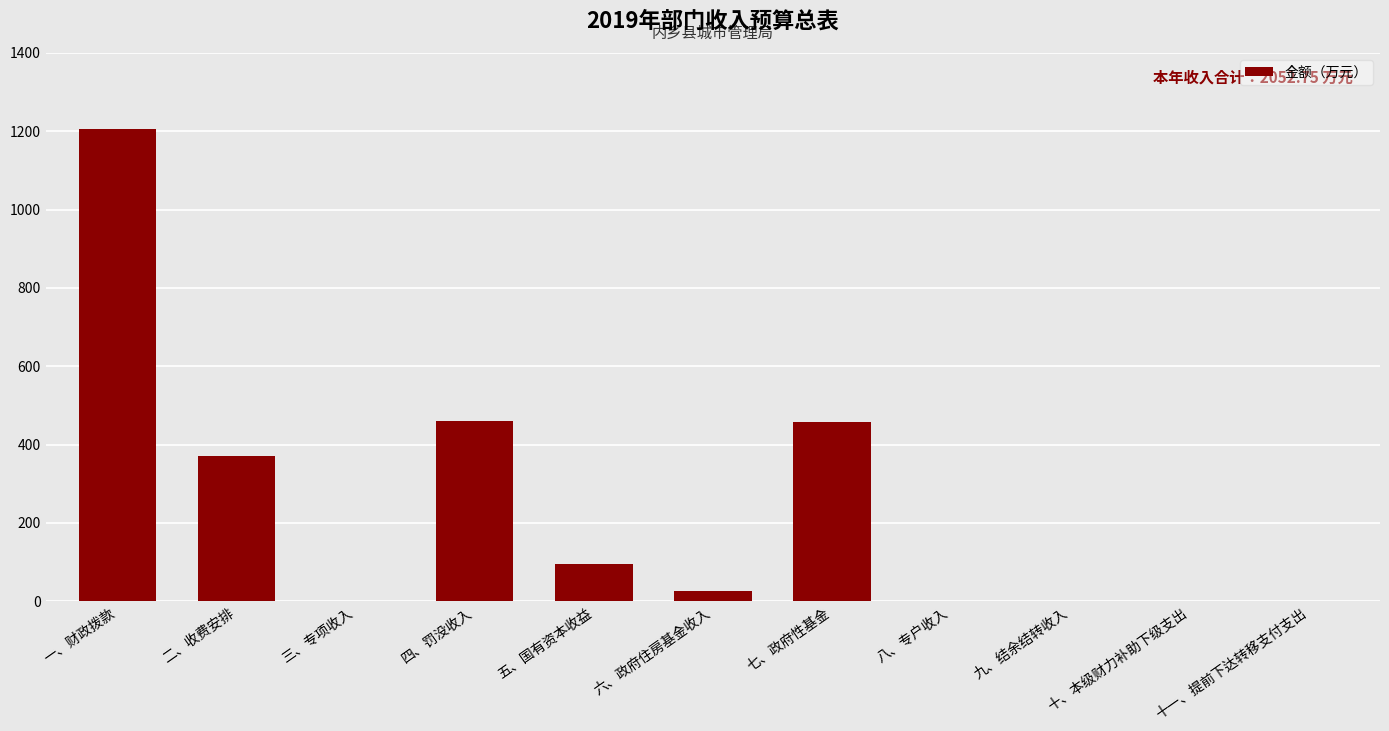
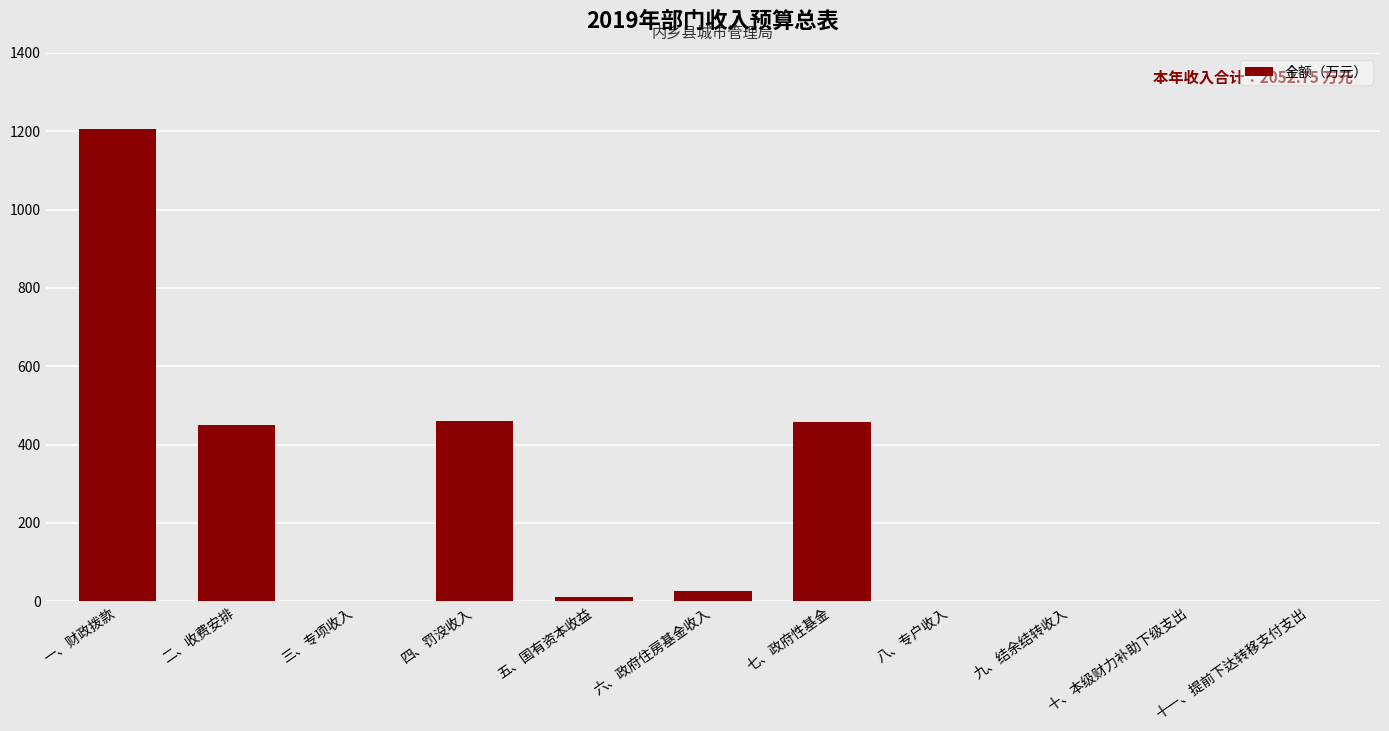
  {
    "一、财政拨款": 1210,
-   "二、收费安排": 370,
+   "二、收费安排": 450,
    "三、专项收入": 0,
    "四、罚没收入": 460,
-   "五、国有资本收益": 90,
+   "五、国有资本收益": 10,
    "六、政府住房基金收入": 30,
    "七、政府性基金": 460,
    "八、专户收入": 0,
    "九、结余结转收入": 0,
    "十、本级财力补助下级支出": 0,
    "十一、提前下达转移支付支出": 0
  }
